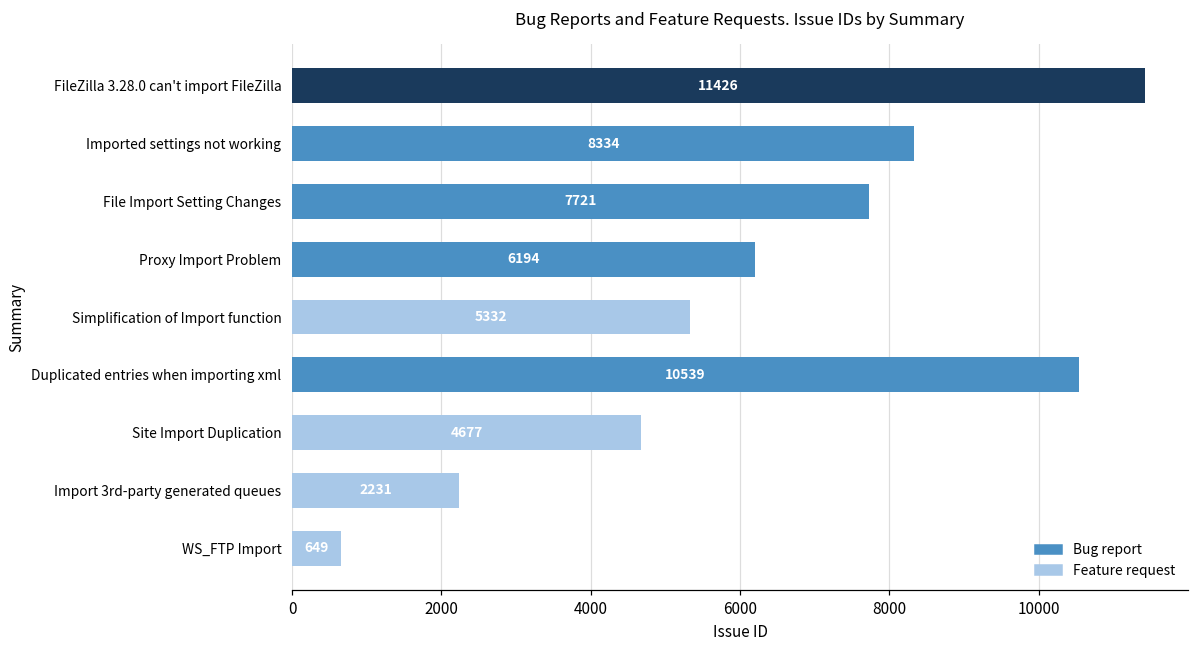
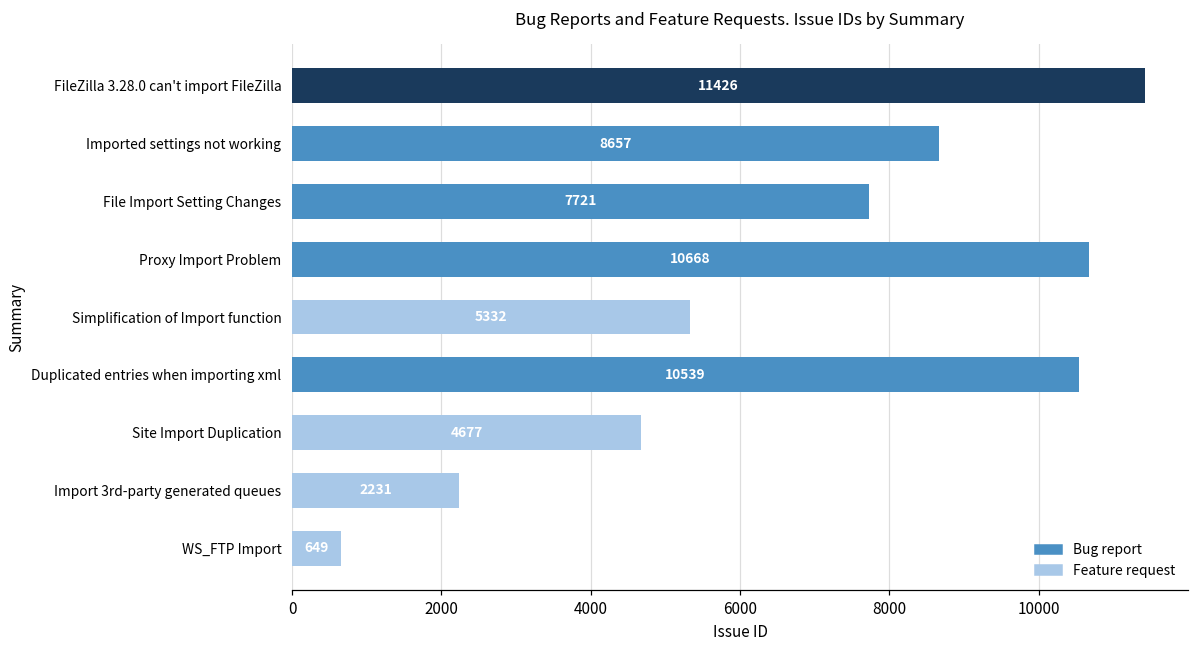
  {
    "FileZilla 3.28.0 can't import FileZilla": 11426,
-   "Imported settings not working": 8334,
+   "Imported settings not working": 8657,
    "File Import Setting Changes": 7721,
-   "Proxy Import Problem": 6194,
+   "Proxy Import Problem": 10668,
    "Simplification of Import function": 5332,
    "Duplicated entries when importing xml": 10539,
    "Site Import Duplication": 4677,
    "Import 3rd-party generated queues": 2231,
    "WS_FTP Import": 649
  }
